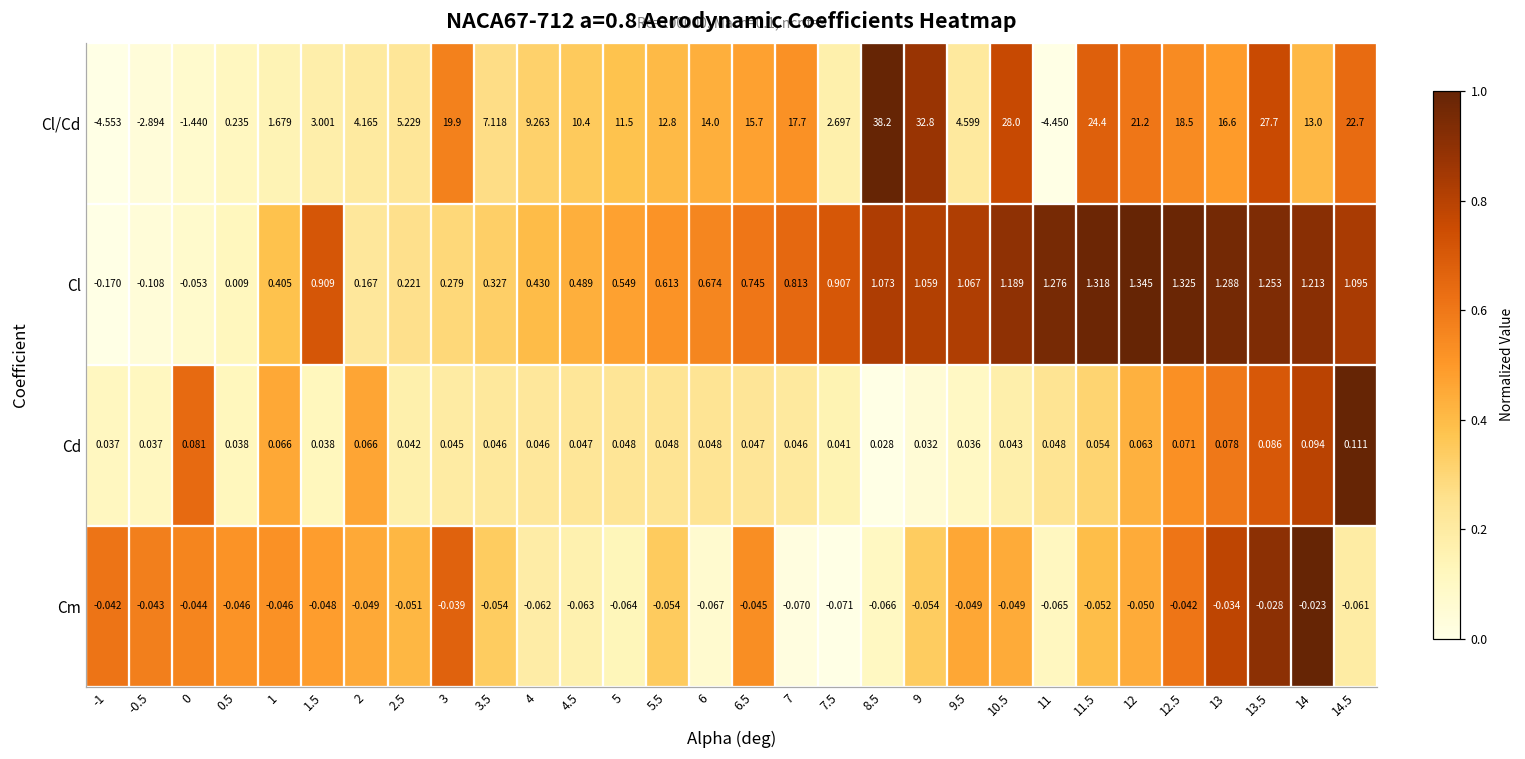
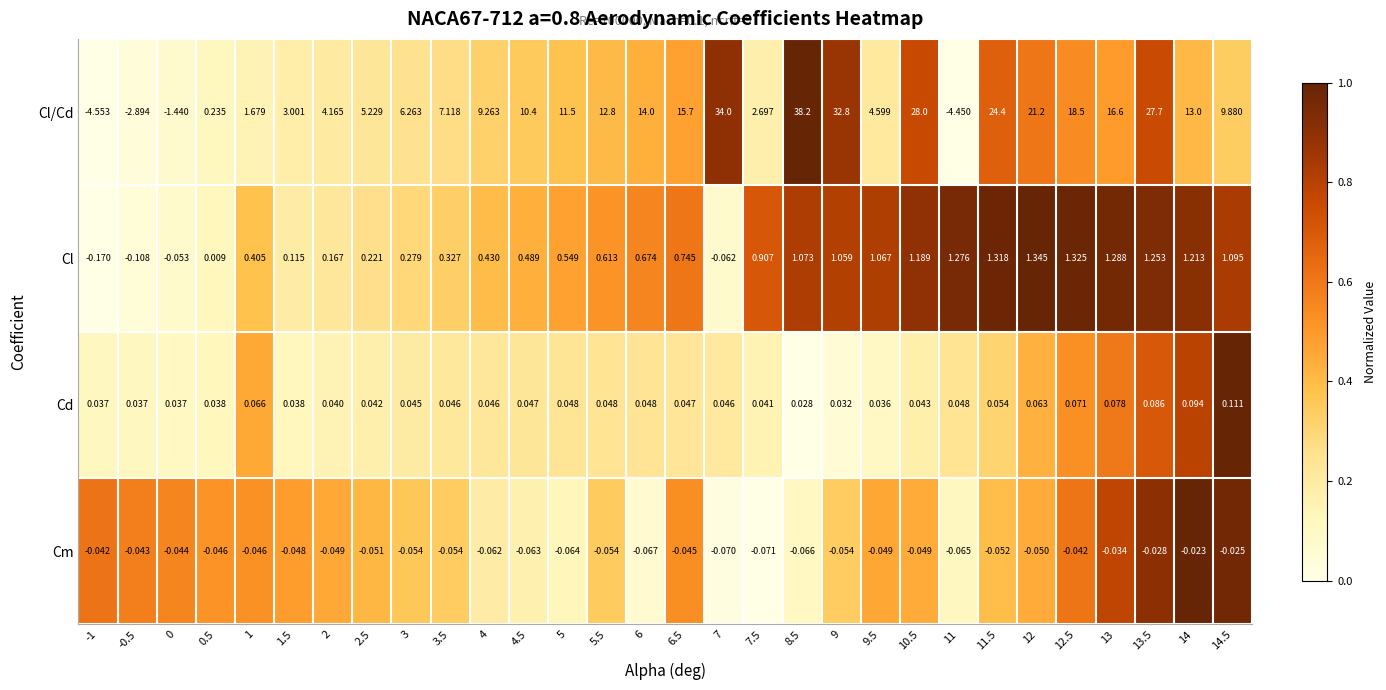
  {
    "Cl/Cd": {
      "-1": -4.553,
      "-0.5": -2.894,
      "0": -1.440,
      "0.5": 0.235,
      "1": 1.679,
      "1.5": 3.001,
      "2": 4.165,
      "2.5": 5.229,
-     "3": 19.9,
+     "3": 6.263,
      "3.5": 7.118,
      "4": 9.263,
      "4.5": 10.4,
      "5": 11.5,
      "5.5": 12.8,
      "6": 14.0,
      "6.5": 15.7,
-     "7": 17.7,
+     "7": 34.0,
      "7.5": 2.697,
      "8.5": 38.2,
      "9": 32.8,
      "9.5": 4.599,
      "10.5": 28.0,
      "11": -4.450,
      "11.5": 24.4,
      "12": 21.2,
      "12.5": 18.5,
      "13": 16.6,
      "13.5": 27.7,
      "14": 13.0,
-     "14.5": 22.7
+     "14.5": 9.880
    },
    "Cl": {
      "-1": -0.170,
      "-0.5": -0.108,
      "0": -0.053,
      "0.5": 0.009,
      "1": 0.405,
-     "1.5": 0.909,
+     "1.5": 0.115,
      "2": 0.167,
      "2.5": 0.221,
      "3": 0.279,
      "3.5": 0.327,
      "4": 0.430,
      "4.5": 0.489,
      "5": 0.549,
      "5.5": 0.613,
      "6": 0.674,
      "6.5": 0.745,
-     "7": 0.813,
+     "7": -0.062,
      "7.5": 0.907,
      "8.5": 1.073,
      "9": 1.059,
      "9.5": 1.067,
      "10.5": 1.189,
      "11": 1.276,
      "11.5": 1.318,
      "12": 1.345,
      "12.5": 1.325,
      "13": 1.288,
      "13.5": 1.253,
      "14": 1.213,
      "14.5": 1.095
    },
    "Cd": {
      "-1": 0.037,
      "-0.5": 0.037,
-     "0": 0.081,
+     "0": 0.037,
      "0.5": 0.038,
      "1": 0.066,
      "1.5": 0.038,
-     "2": 0.066,
+     "2": 0.040,
      "2.5": 0.042,
      "3": 0.045,
      "3.5": 0.046,
      "4": 0.046,
      "4.5": 0.047,
      "5": 0.048,
      "5.5": 0.048,
      "6": 0.048,
      "6.5": 0.047,
      "7": 0.046,
      "7.5": 0.041,
      "8.5": 0.028,
      "9": 0.032,
      "9.5": 0.036,
      "10.5": 0.043,
      "11": 0.048,
      "11.5": 0.054,
      "12": 0.063,
      "12.5": 0.071,
      "13": 0.078,
      "13.5": 0.086,
      "14": 0.094,
      "14.5": 0.111
    },
    "Cm": {
      "-1": -0.042,
      "-0.5": -0.043,
      "0": -0.044,
      "0.5": -0.046,
      "1": -0.046,
      "1.5": -0.048,
      "2": -0.049,
      "2.5": -0.051,
-     "3": -0.039,
+     "3": -0.054,
      "3.5": -0.054,
      "4": -0.062,
      "4.5": -0.063,
      "5": -0.064,
      "5.5": -0.054,
      "6": -0.067,
      "6.5": -0.045,
      "7": -0.070,
      "7.5": -0.071,
      "8.5": -0.066,
      "9": -0.054,
      "9.5": -0.049,
      "10.5": -0.049,
      "11": -0.065,
      "11.5": -0.052,
      "12": -0.050,
      "12.5": -0.042,
      "13": -0.034,
      "13.5": -0.028,
      "14": -0.023,
-     "14.5": -0.061
+     "14.5": -0.025
    }
  }
